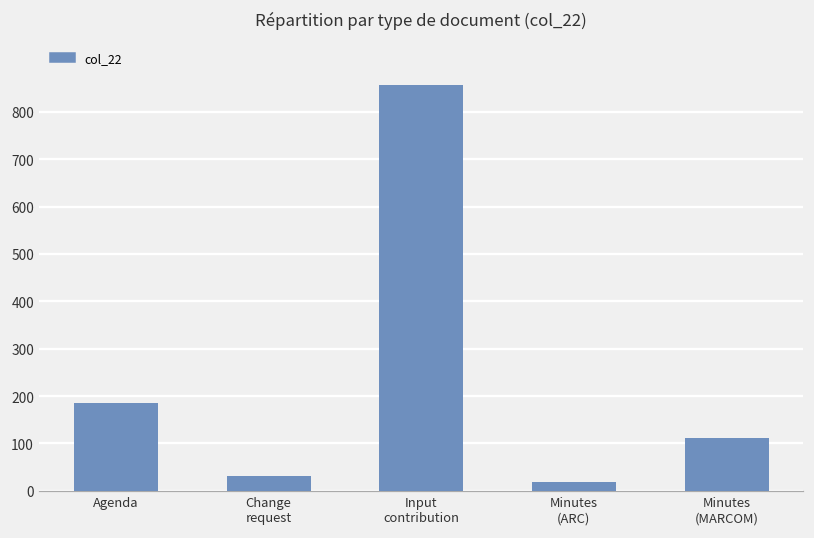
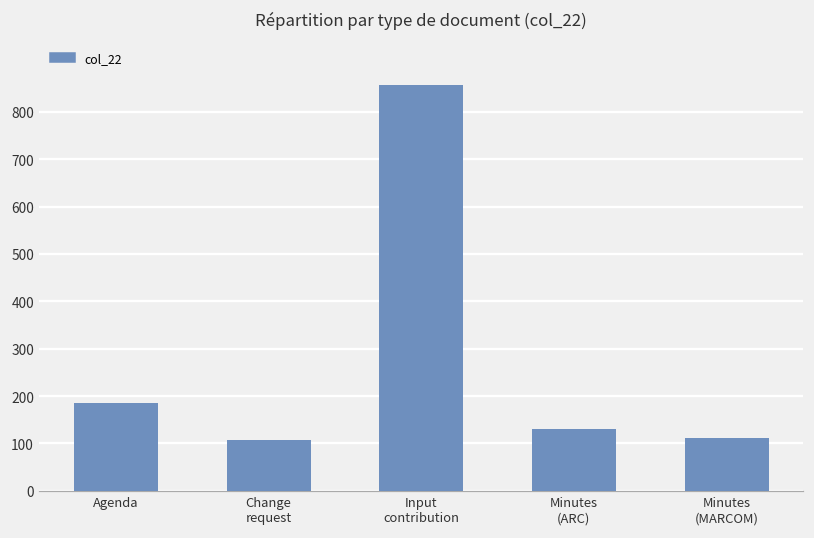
  {
    "Agenda": 190,
-   "Change request": 30,
+   "Change request": 110,
    "Input contribution": 860,
-   "Minutes (ARC)": 20,
+   "Minutes (ARC)": 130,
    "Minutes (MARCOM)": 110
  }
